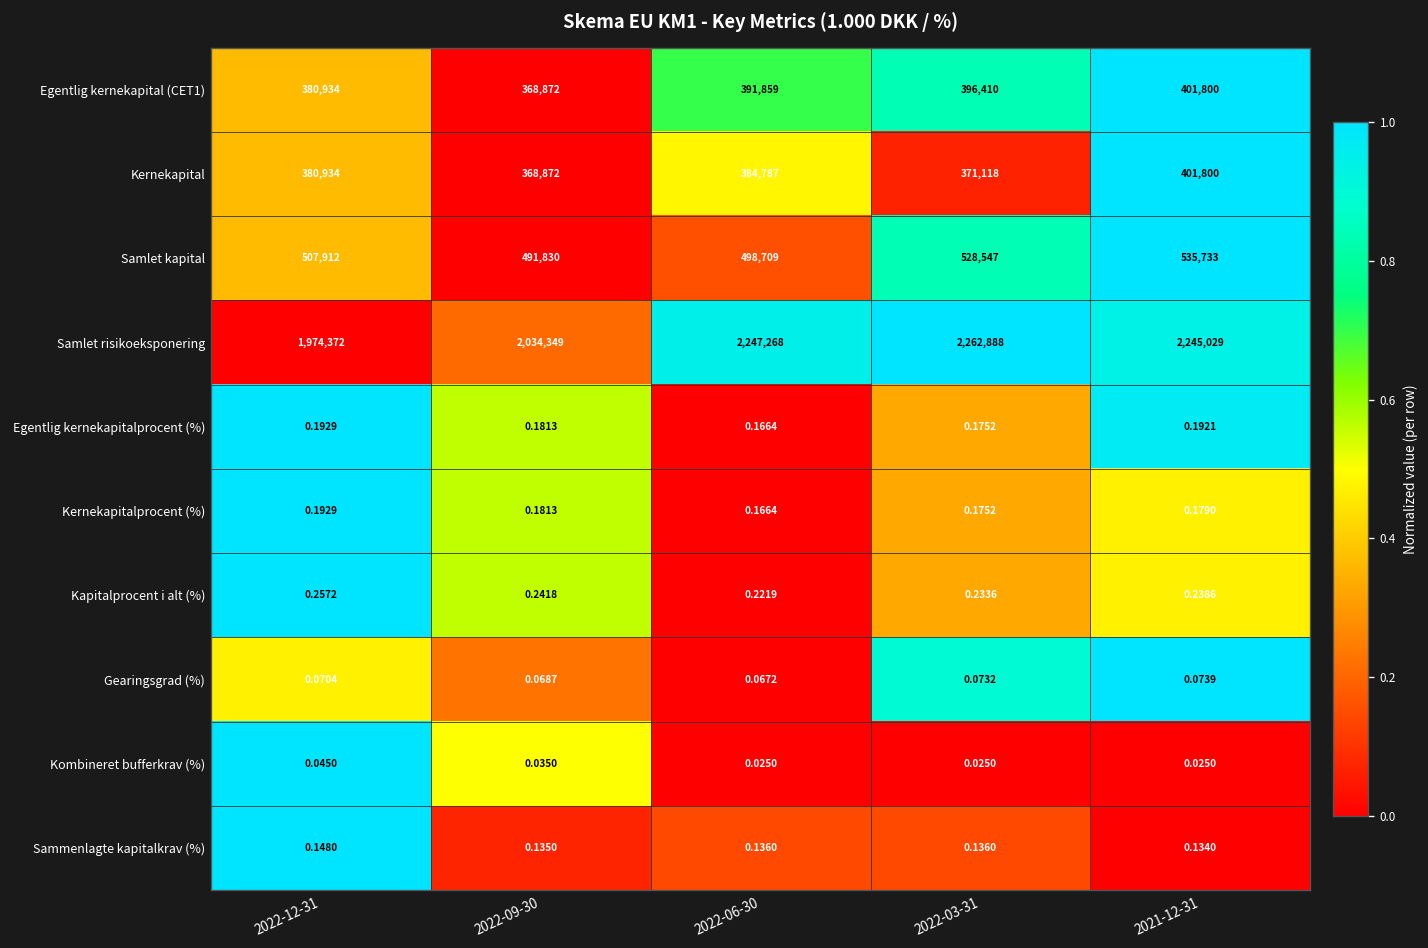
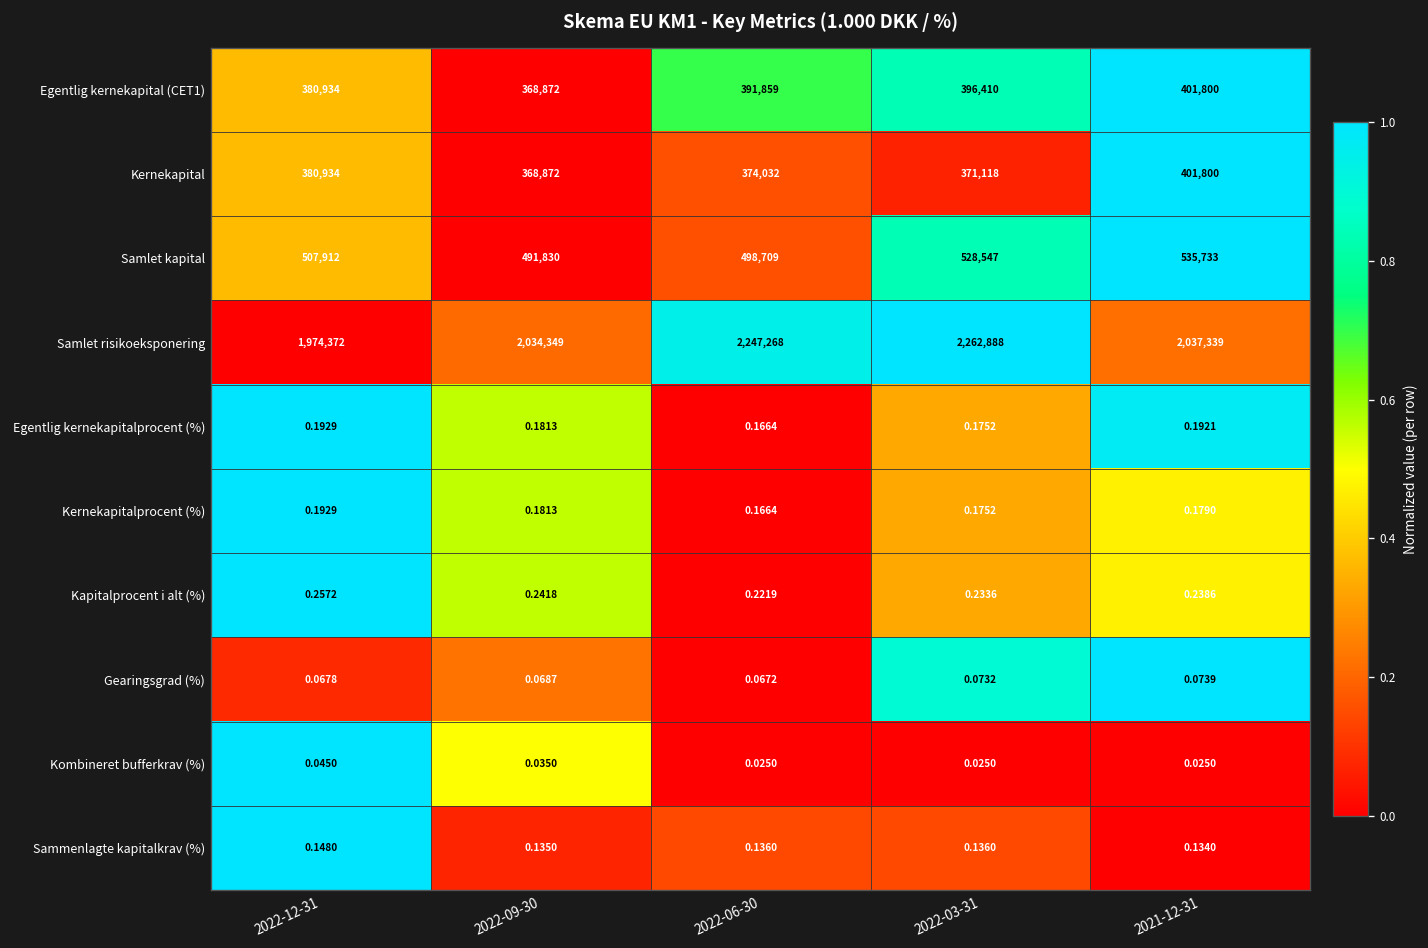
  {
    "Egentlig kernekapital (CET1)": {
      "2022-12-31": "380,934",
      "2022-09-30": "368,872",
      "2022-06-30": "391,859",
      "2022-03-31": "396,410",
      "2021-12-31": "401,800"
    },
    "Kernekapital": {
      "2022-12-31": "380,934",
      "2022-09-30": "368,872",
-     "2022-06-30": "384,787",
+     "2022-06-30": "374,032",
      "2022-03-31": "371,118",
      "2021-12-31": "401,800"
    },
    "Samlet kapital": {
      "2022-12-31": "507,912",
      "2022-09-30": "491,830",
      "2022-06-30": "498,709",
      "2022-03-31": "528,547",
      "2021-12-31": "535,733"
    },
    "Samlet risikoeksponering": {
      "2022-12-31": "1,974,372",
      "2022-09-30": "2,034,349",
      "2022-06-30": "2,247,268",
      "2022-03-31": "2,262,888",
-     "2021-12-31": "2,245,029"
+     "2021-12-31": "2,037,339"
    },
    "Egentlig kernekapitalprocent (%)": {
      "2022-12-31": "0.1929",
      "2022-09-30": "0.1813",
      "2022-06-30": "0.1664",
      "2022-03-31": "0.1752",
      "2021-12-31": "0.1921"
    },
    "Kernekapitalprocent (%)": {
      "2022-12-31": "0.1929",
      "2022-09-30": "0.1813",
      "2022-06-30": "0.1664",
      "2022-03-31": "0.1752",
      "2021-12-31": "0.1790"
    },
    "Kapitalprocent i alt (%)": {
      "2022-12-31": "0.2572",
      "2022-09-30": "0.2418",
      "2022-06-30": "0.2219",
      "2022-03-31": "0.2336",
      "2021-12-31": "0.2386"
    },
    "Gearingsgrad (%)": {
-     "2022-12-31": "0.0704",
+     "2022-12-31": "0.0678",
      "2022-09-30": "0.0687",
      "2022-06-30": "0.0672",
      "2022-03-31": "0.0732",
      "2021-12-31": "0.0739"
    },
    "Kombineret bufferkrav (%)": {
      "2022-12-31": "0.0450",
      "2022-09-30": "0.0350",
      "2022-06-30": "0.0250",
      "2022-03-31": "0.0250",
      "2021-12-31": "0.0250"
    },
    "Sammenlagte kapitalkrav (%)": {
      "2022-12-31": "0.1480",
      "2022-09-30": "0.1350",
      "2022-06-30": "0.1360",
      "2022-03-31": "0.1360",
      "2021-12-31": "0.1340"
    }
  }
